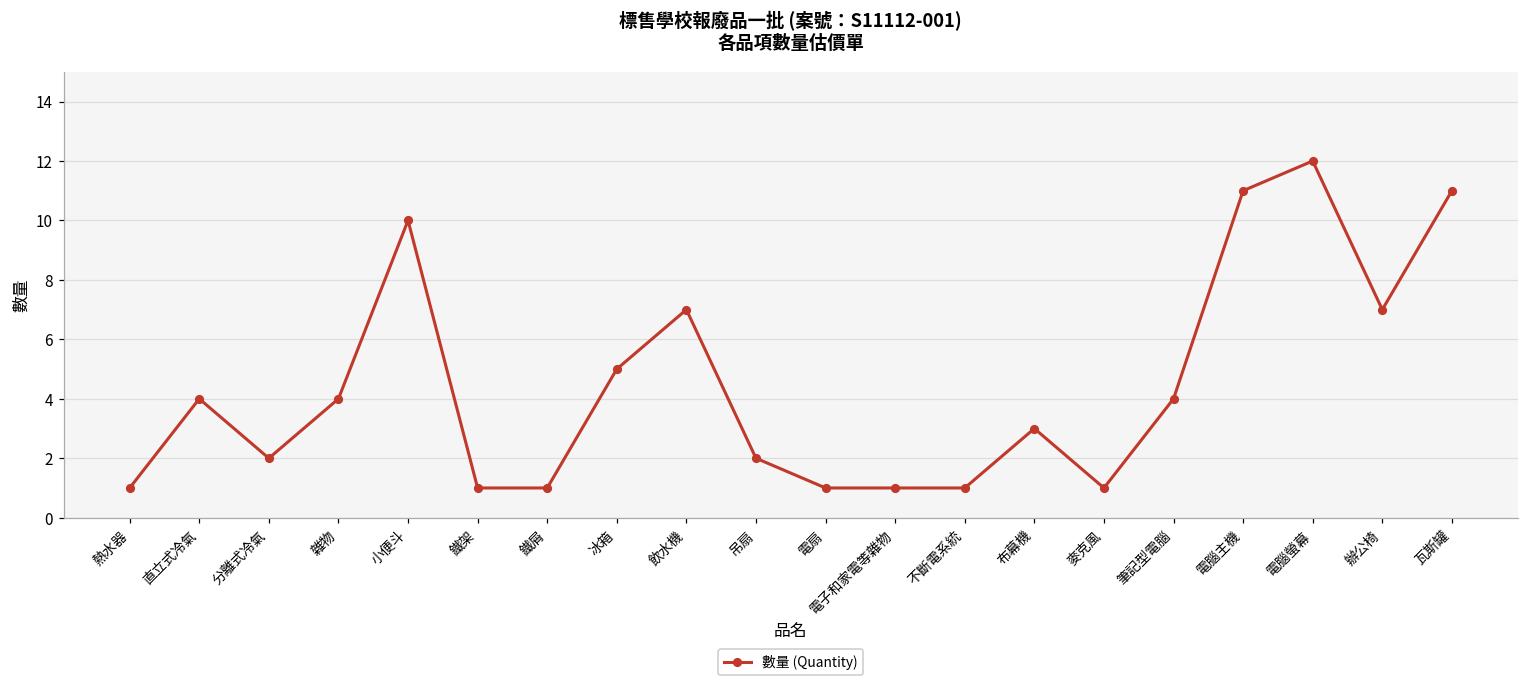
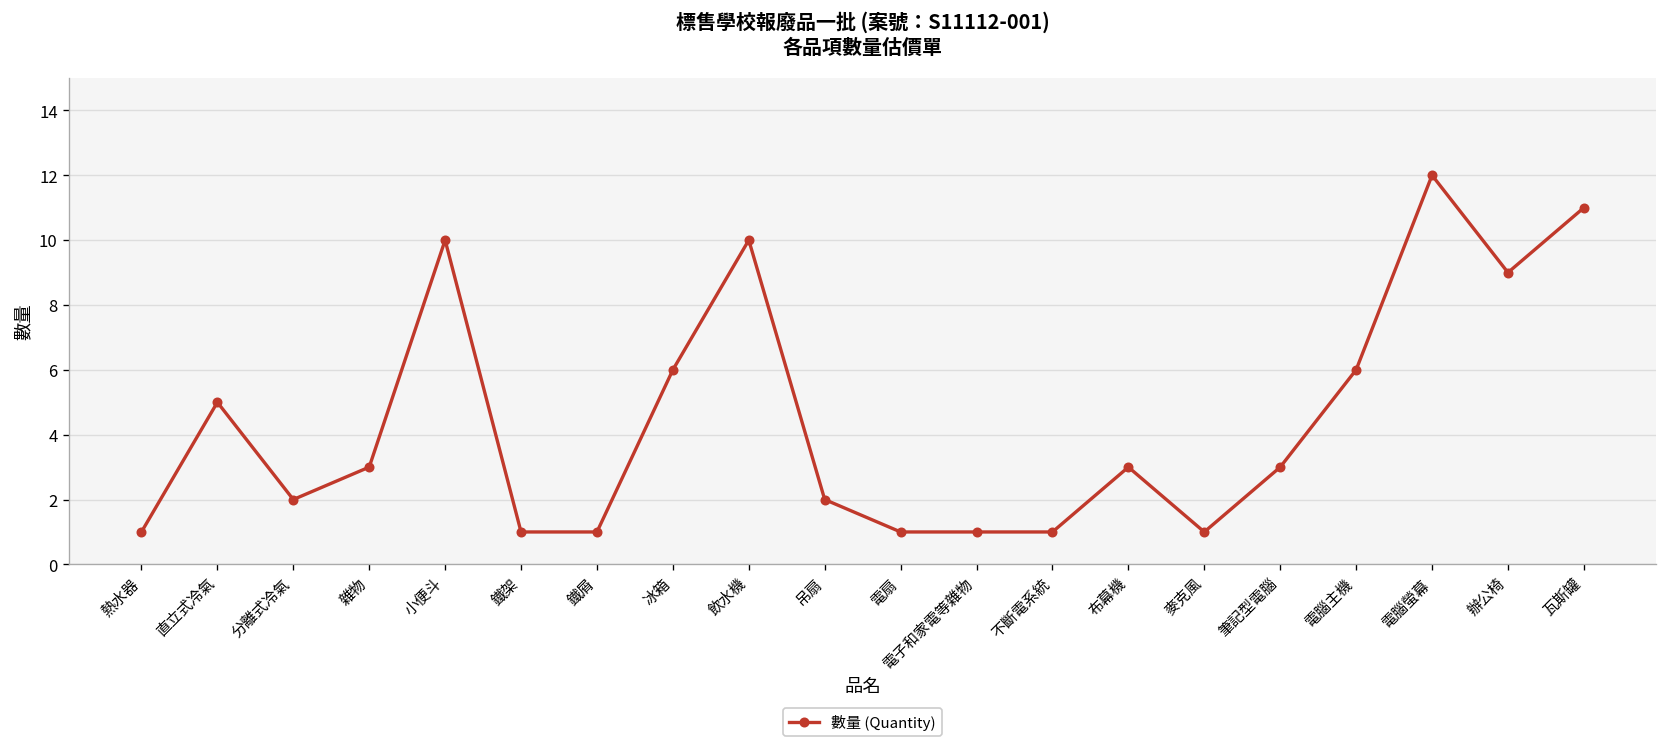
  {
    "熱水器": 1,
-   "直立式冷氣": 4,
+   "直立式冷氣": 5,
    "分離式冷氣": 2,
-   "雜物": 4,
+   "雜物": 3,
    "小便斗": 10,
    "鐵架": 1,
    "鐵屑": 1,
-   "冰箱": 5,
-   "飲水機": 7,
+   "冰箱": 6,
+   "飲水機": 10,
    "吊扇": 2,
    "電扇": 1,
    "電子和家電等雜物": 1,
    "不斷電系統": 1,
    "布幕機": 3,
    "麥克風": 1,
-   "筆記型電腦": 4,
-   "電腦主機": 11,
+   "筆記型電腦": 3,
+   "電腦主機": 6,
    "電腦螢幕": 12,
-   "辦公椅": 7,
+   "辦公椅": 9,
    "瓦斯罐": 11
  }
